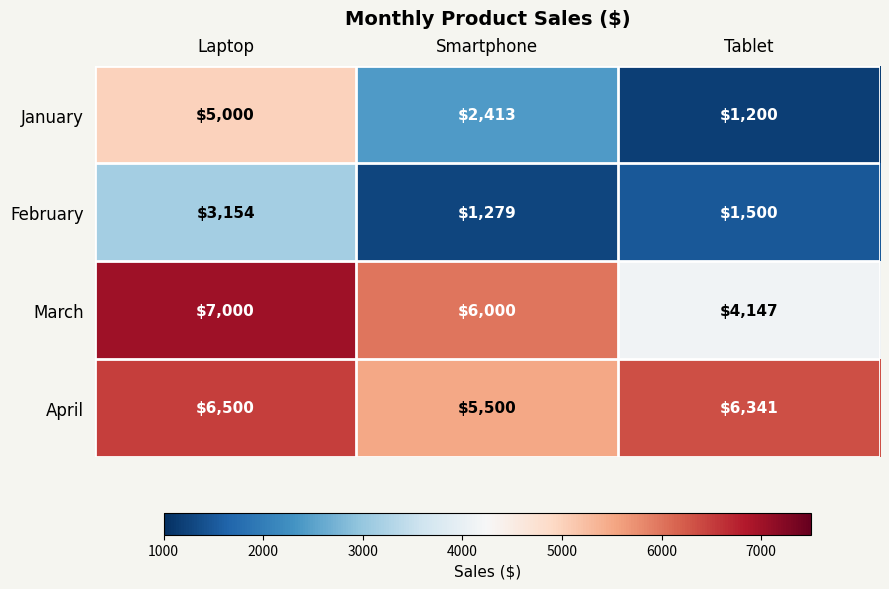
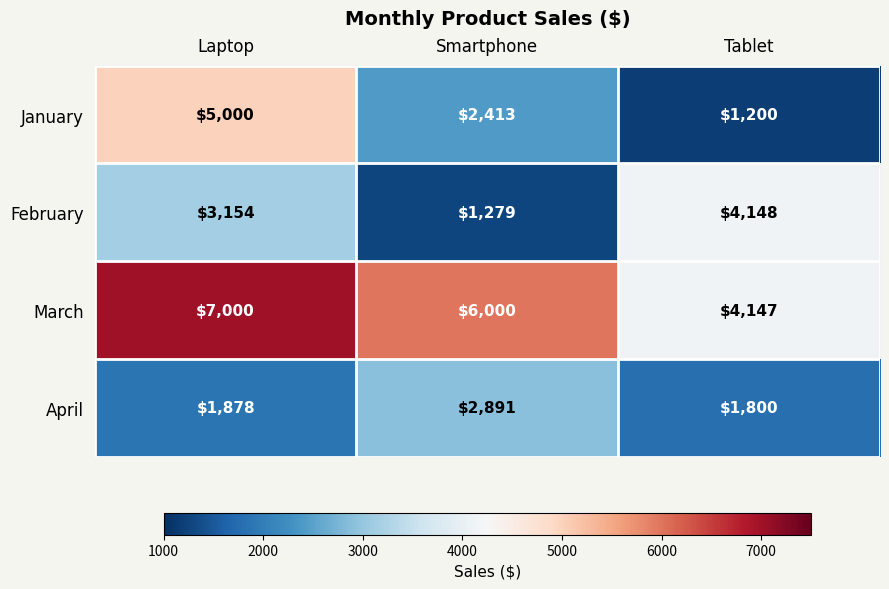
  {
    "January": {
      "Laptop": "$5,000",
      "Smartphone": "$2,413",
      "Tablet": "$1,200"
    },
    "February": {
      "Laptop": "$3,154",
      "Smartphone": "$1,279",
-     "Tablet": "$1,500"
+     "Tablet": "$4,148"
    },
    "March": {
      "Laptop": "$7,000",
      "Smartphone": "$6,000",
      "Tablet": "$4,147"
    },
    "April": {
-     "Laptop": "$6,500",
-     "Smartphone": "$5,500",
-     "Tablet": "$6,341"
+     "Laptop": "$1,878",
+     "Smartphone": "$2,891",
+     "Tablet": "$1,800"
    }
  }
